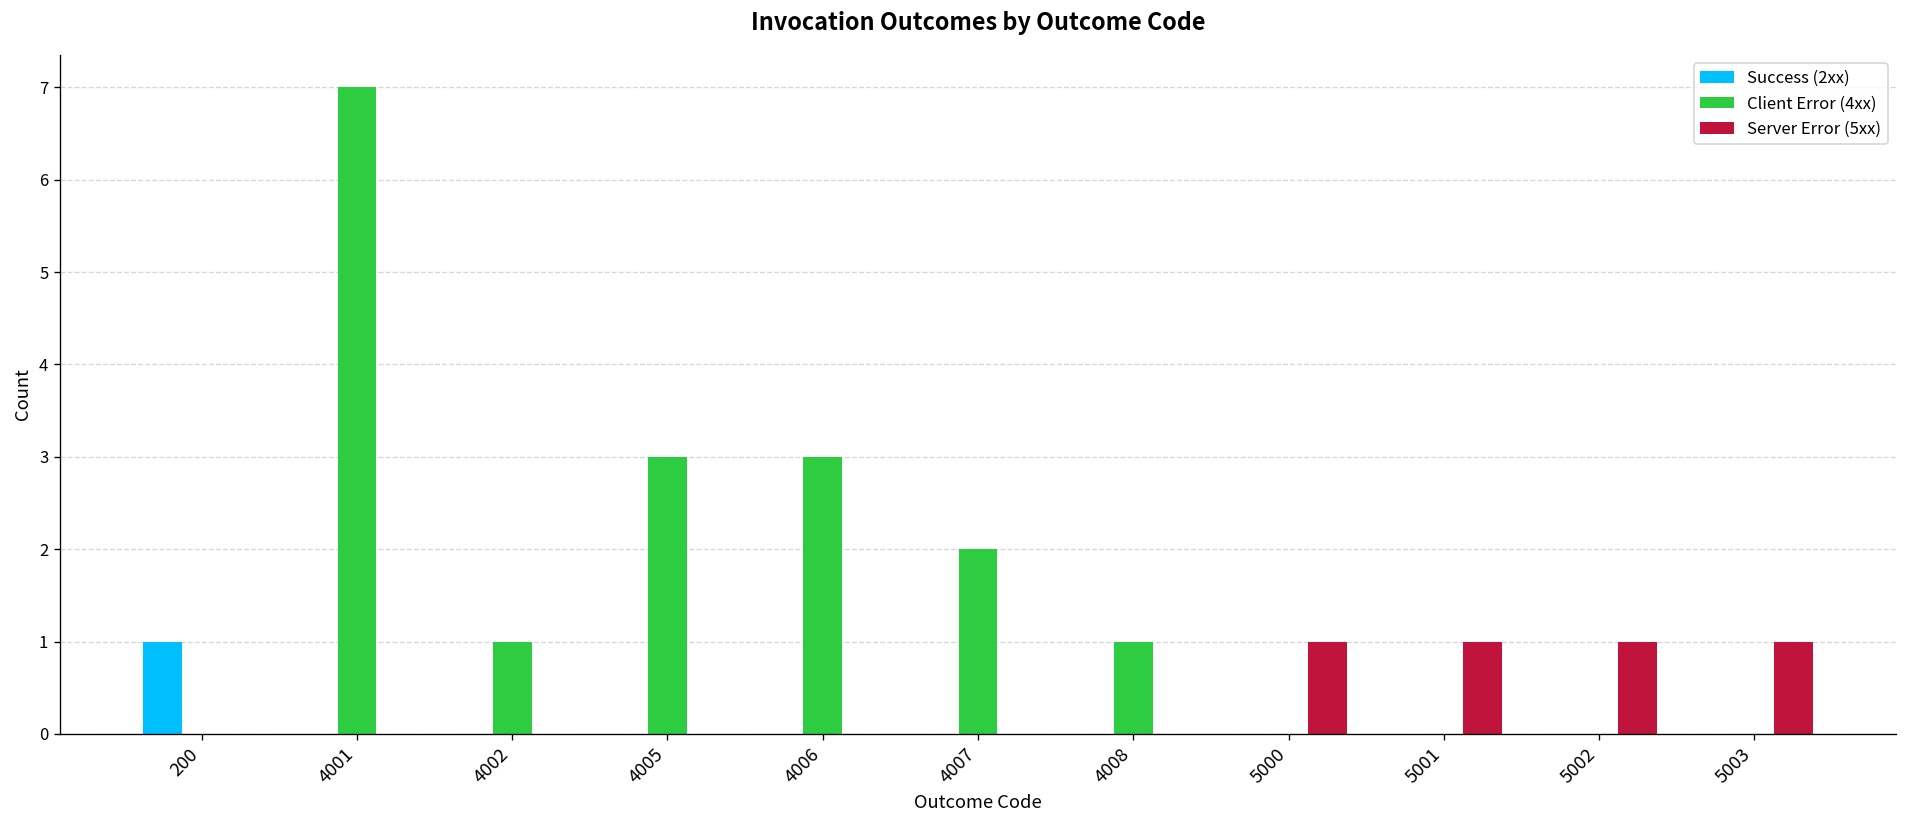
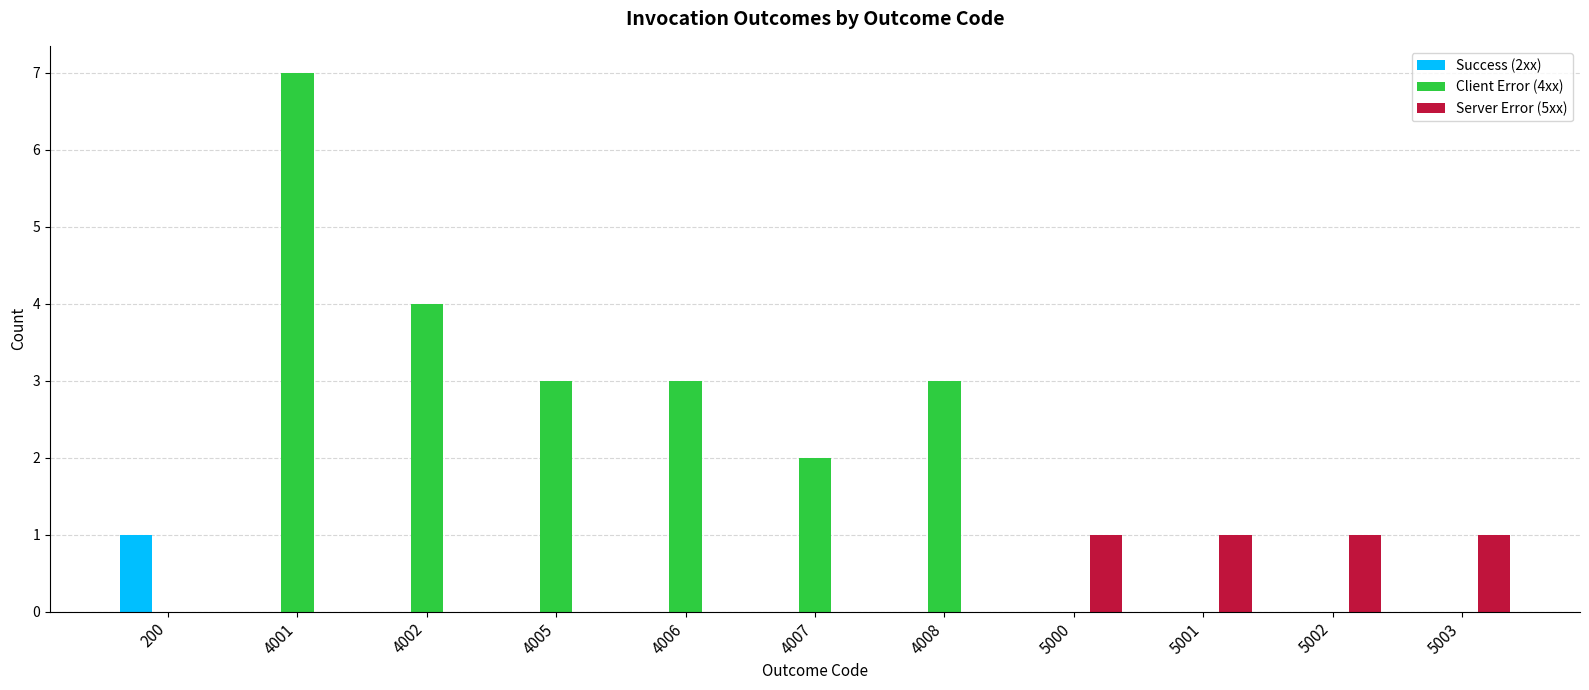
  {
    "Success (2xx)": {
      "200": 1,
      "4001": 0,
      "4002": 0,
      "4005": 0,
      "4006": 0,
      "4007": 0,
      "4008": 0,
      "5000": 0,
      "5001": 0,
      "5002": 0,
      "5003": 0
    },
    "Client Error (4xx)": {
      "200": 0,
      "4001": 7,
-     "4002": 1,
+     "4002": 4,
      "4005": 3,
      "4006": 3,
      "4007": 2,
-     "4008": 1,
+     "4008": 3,
      "5000": 0,
      "5001": 0,
      "5002": 0,
      "5003": 0
    },
    "Server Error (5xx)": {
      "200": 0,
      "4001": 0,
      "4002": 0,
      "4005": 0,
      "4006": 0,
      "4007": 0,
      "4008": 0,
      "5000": 1,
      "5001": 1,
      "5002": 1,
      "5003": 1
    }
  }
